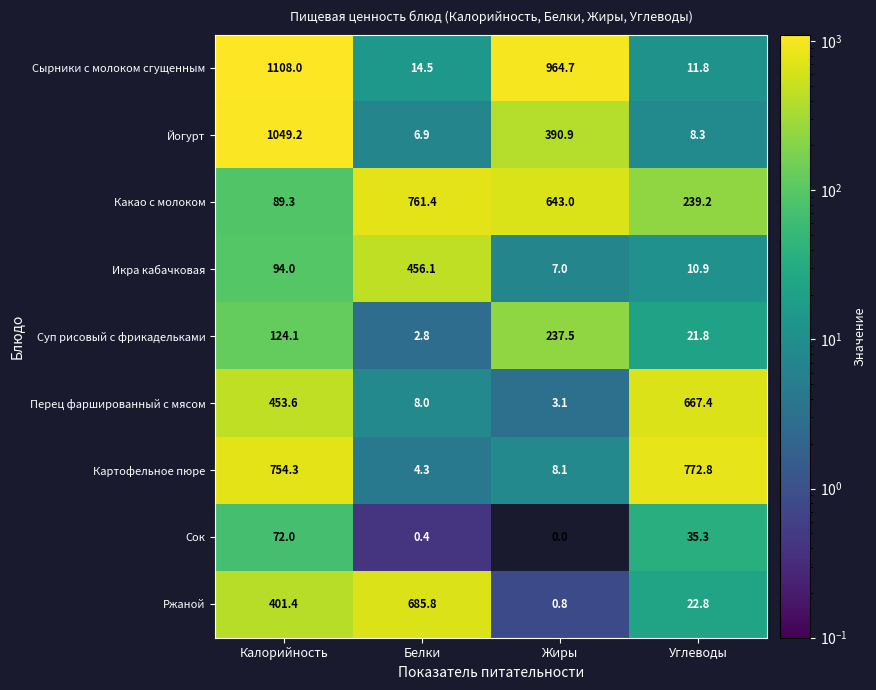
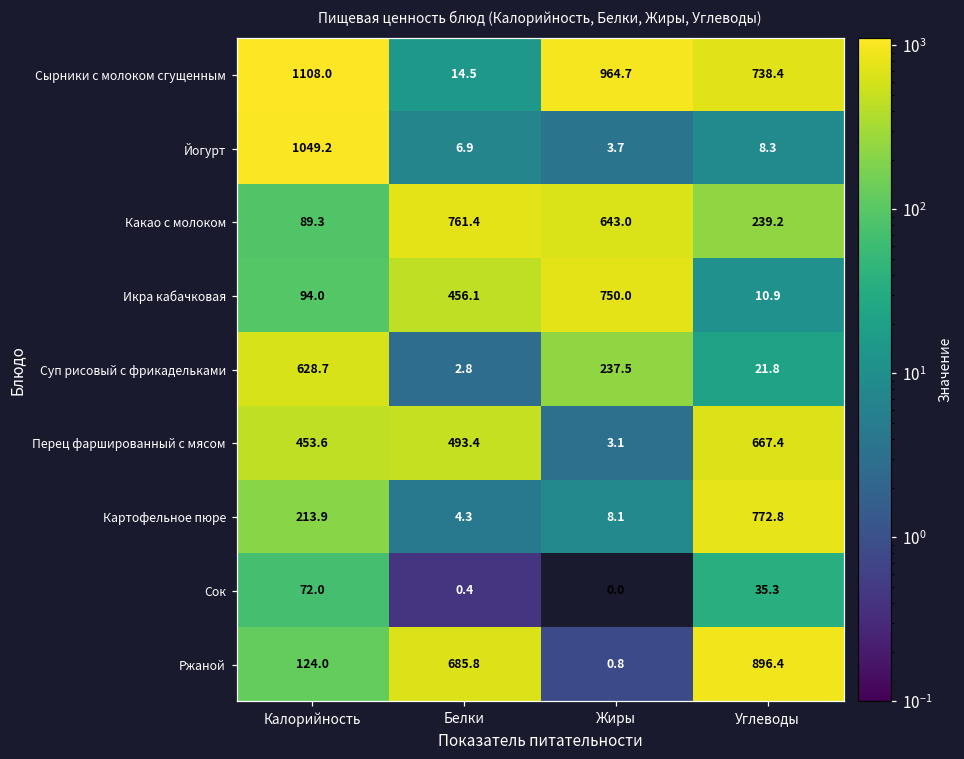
  {
    "Сырники с молоком сгущенным": {
      "Калорийность": 1108.0,
      "Белки": 14.5,
      "Жиры": 964.7,
-     "Углеводы": 11.8
+     "Углеводы": 738.4
    },
    "Йогурт": {
      "Калорийность": 1049.2,
      "Белки": 6.9,
-     "Жиры": 390.9,
+     "Жиры": 3.7,
      "Углеводы": 8.3
    },
    "Какао с молоком": {
      "Калорийность": 89.3,
      "Белки": 761.4,
      "Жиры": 643.0,
      "Углеводы": 239.2
    },
    "Икра кабачковая": {
      "Калорийность": 94.0,
      "Белки": 456.1,
-     "Жиры": 7.0,
+     "Жиры": 750.0,
      "Углеводы": 10.9
    },
    "Суп рисовый с фрикадельками": {
-     "Калорийность": 124.1,
+     "Калорийность": 628.7,
      "Белки": 2.8,
      "Жиры": 237.5,
      "Углеводы": 21.8
    },
    "Перец фаршированный с мясом": {
      "Калорийность": 453.6,
-     "Белки": 8.0,
+     "Белки": 493.4,
      "Жиры": 3.1,
      "Углеводы": 667.4
    },
    "Картофельное пюре": {
-     "Калорийность": 754.3,
+     "Калорийность": 213.9,
      "Белки": 4.3,
      "Жиры": 8.1,
      "Углеводы": 772.8
    },
    "Сок": {
      "Калорийность": 72.0,
      "Белки": 0.4,
      "Углеводы": 35.3
    },
    "Ржаной": {
-     "Калорийность": 401.4,
+     "Калорийность": 124.0,
      "Белки": 685.8,
      "Жиры": 0.8,
-     "Углеводы": 22.8
+     "Углеводы": 896.4
    }
  }
